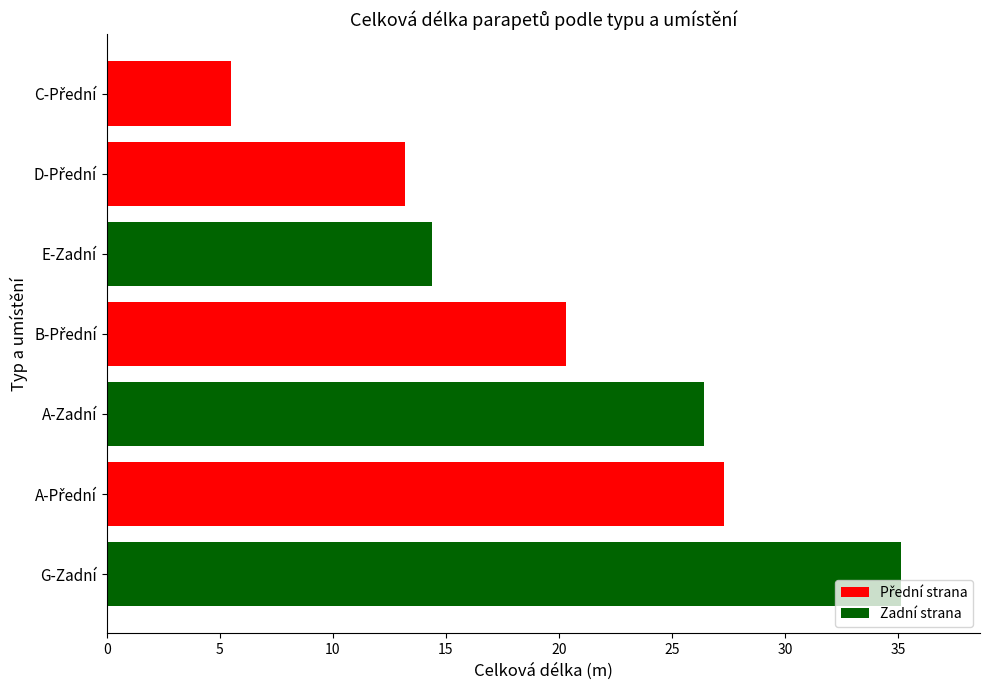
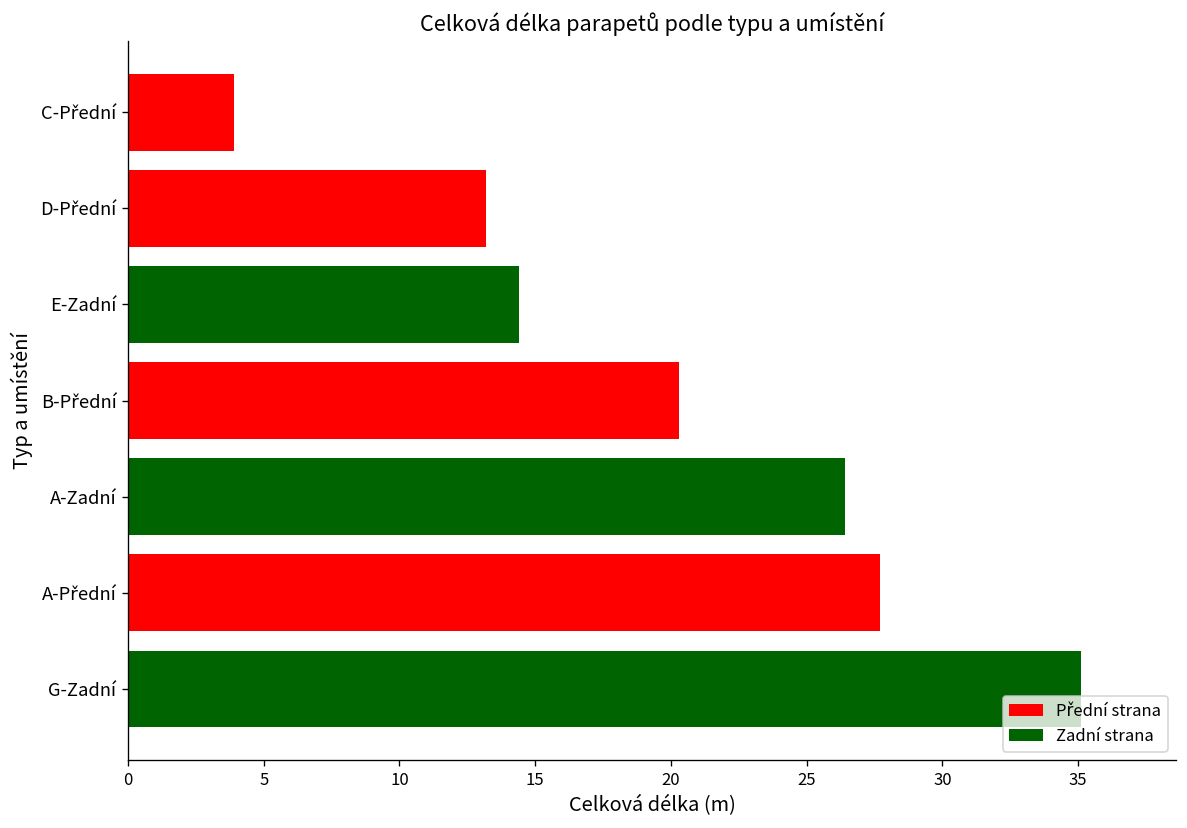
  {
-   "C-Přední": 5.5,
+   "C-Přední": 3.9,
    "D-Přední": 13.2,
    "E-Zadní": 14.4,
    "B-Přední": 20.3,
    "A-Zadní": 26.4,
-   "A-Přední": 27.3,
+   "A-Přední": 27.7,
    "G-Zadní": 35.1
  }
